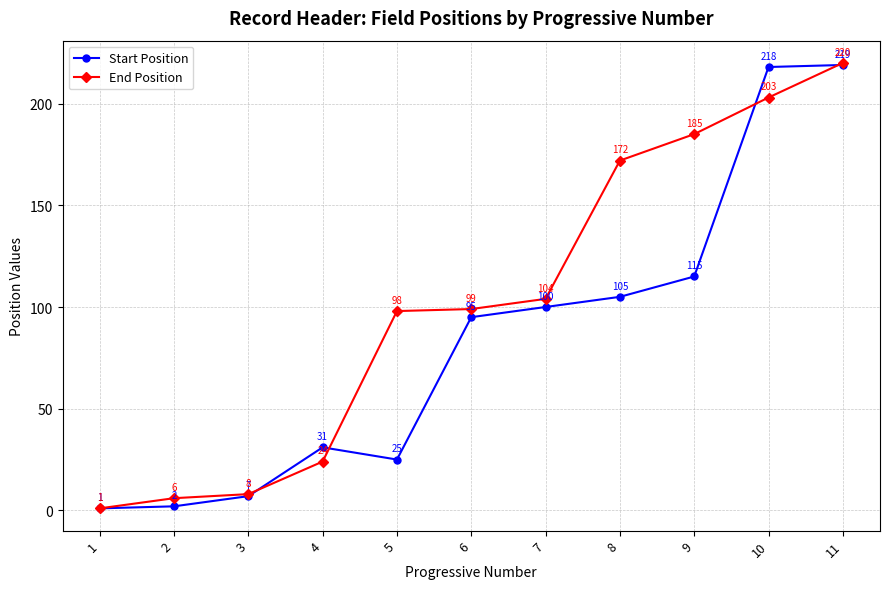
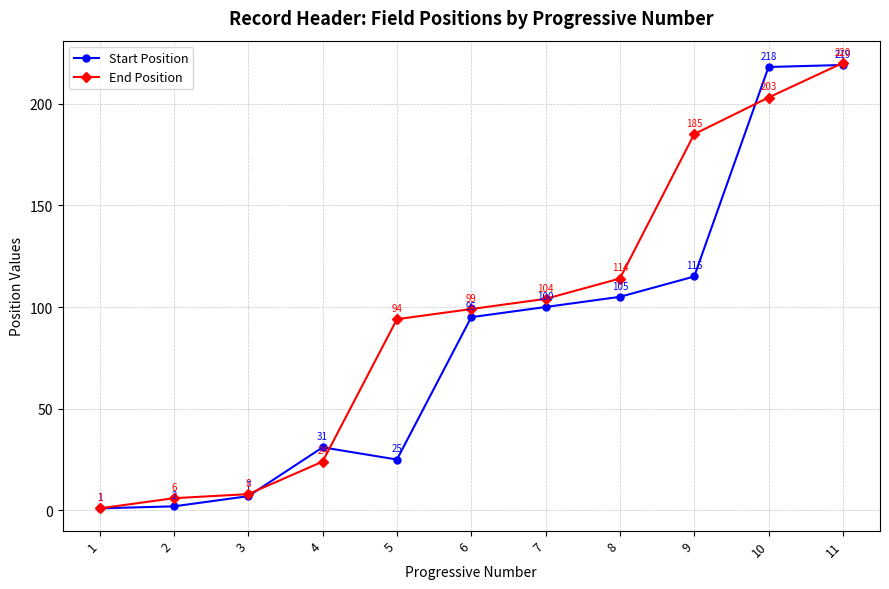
  {
    "Start Position": {
      "4": 31,
      "5": 25,
      "8": 105,
      "9": 115,
      "10": 218
    },
    "End Position": {
-     "5": 98,
-     "8": 172,
+     "5": 94,
+     "8": 114,
      "9": 185,
      "10": 203
    }
  }
